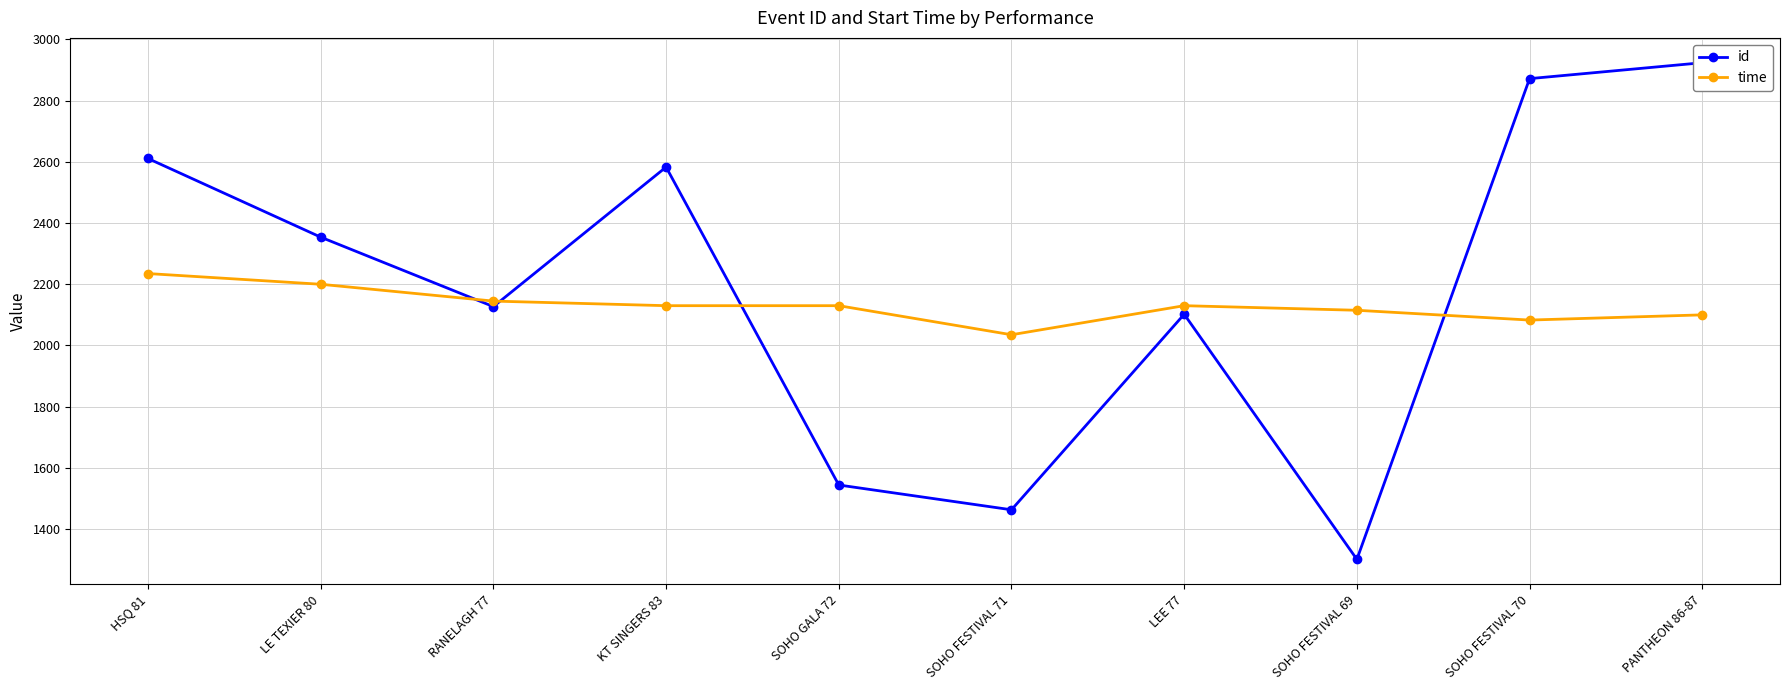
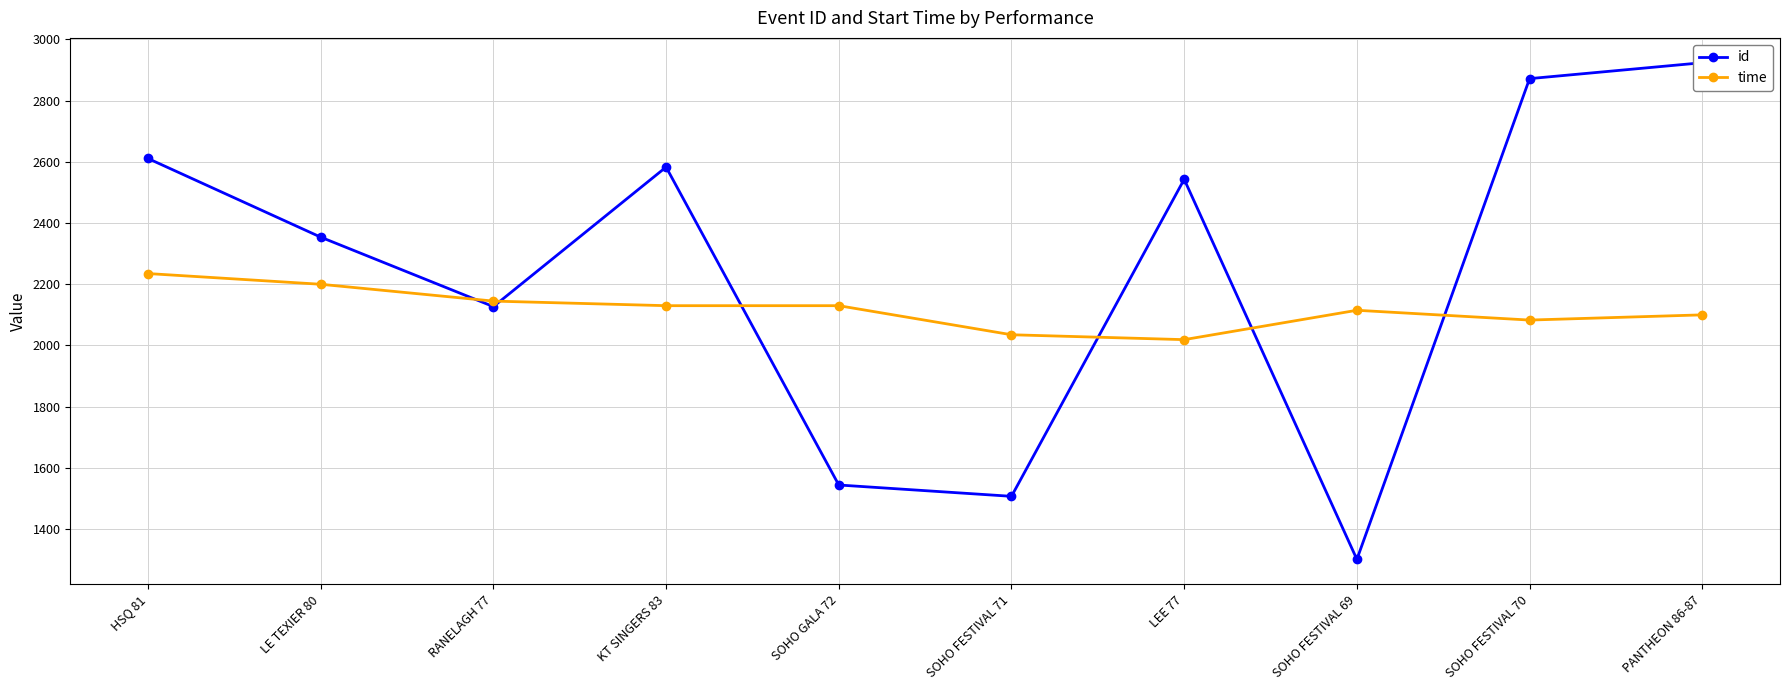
  {
    "id": {
      "HSQ 81": 2610,
      "LE TEXIER 80": 2350,
      "RANELAGH 77": 2130,
      "KT SINGERS 83": 2580,
      "SOHO GALA 72": 1540,
-     "SOHO FESTIVAL 71": 1460,
-     "LEE 77": 2100,
+     "SOHO FESTIVAL 71": 1510,
+     "LEE 77": 2540,
      "SOHO FESTIVAL 69": 1300,
      "SOHO FESTIVAL 70": 2870
    },
    "time": {
      "HSQ 81": 2240,
      "LE TEXIER 80": 2200,
      "RANELAGH 77": 2150,
      "KT SINGERS 83": 2130,
      "SOHO GALA 72": 2130,
      "SOHO FESTIVAL 71": 2040,
-     "LEE 77": 2130,
+     "LEE 77": 2020,
      "SOHO FESTIVAL 69": 2120,
      "SOHO FESTIVAL 70": 2080,
      "PANTHEON 86-87": 2100
    }
  }
